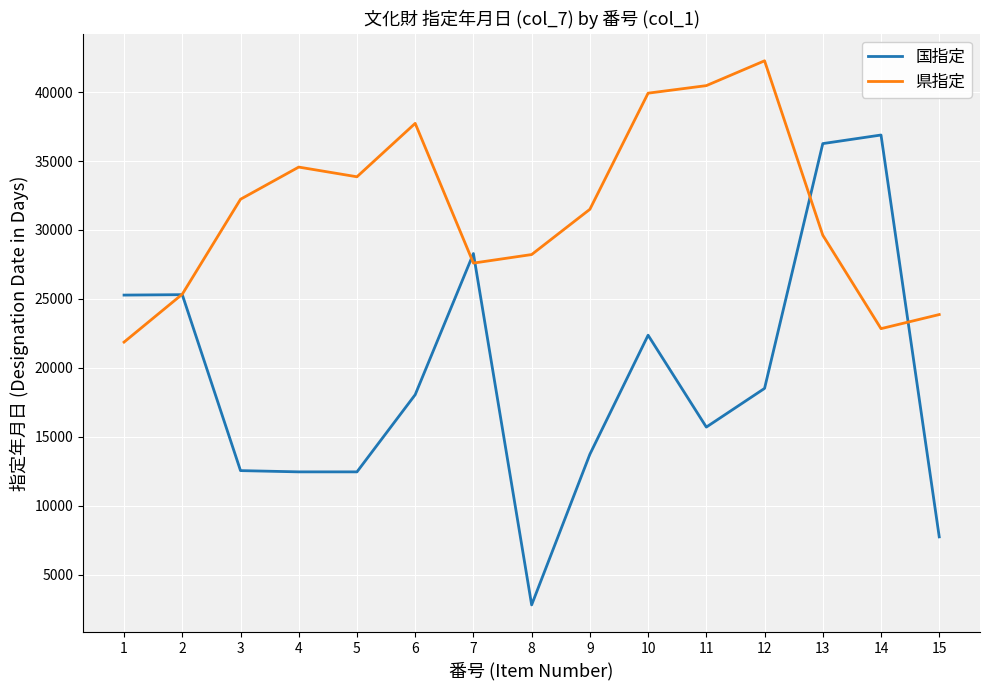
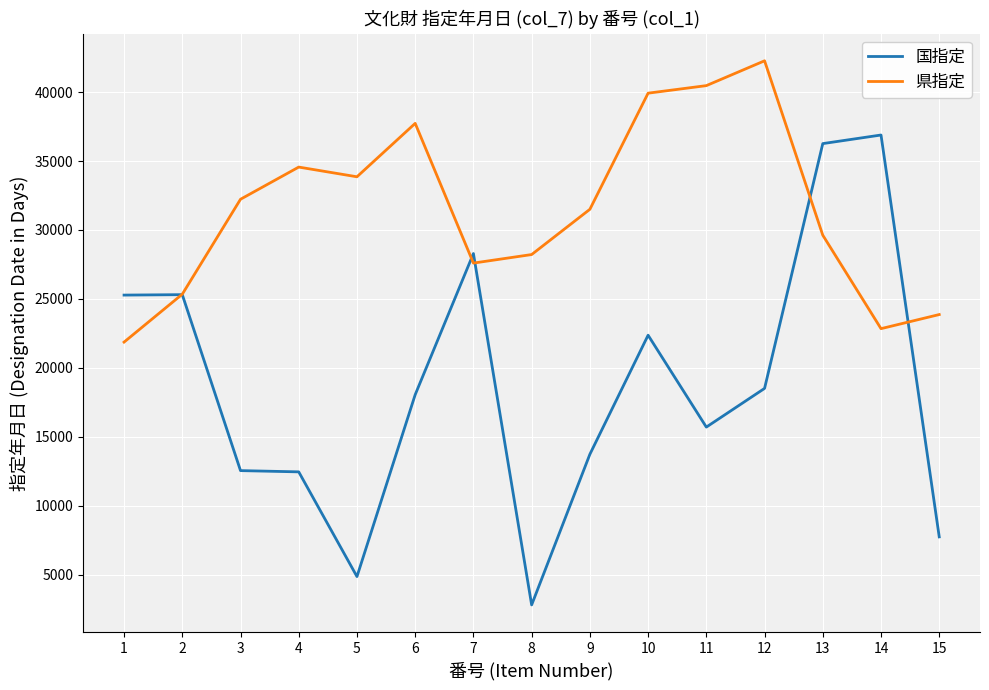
  {
    "国指定": {
      "1": 25300,
      "3": 12500,
      "4": 12400,
-     "5": 12400,
+     "5": 4900,
      "6": 18000,
      "7": 28300,
      "8": 2800,
      "9": 13700,
      "10": 22400,
      "11": 15700,
      "12": 18500,
      "13": 36300,
      "14": 36900,
      "15": 7700
    },
    "県指定": {
      "1": 21900,
      "3": 32200,
      "4": 34600,
      "5": 33900,
      "6": 37700,
      "7": 27600,
      "8": 28200,
      "9": 31500,
      "10": 39900,
      "11": 40500,
      "12": 42300,
      "13": 29600,
      "14": 22800,
      "15": 23900
    }
  }
